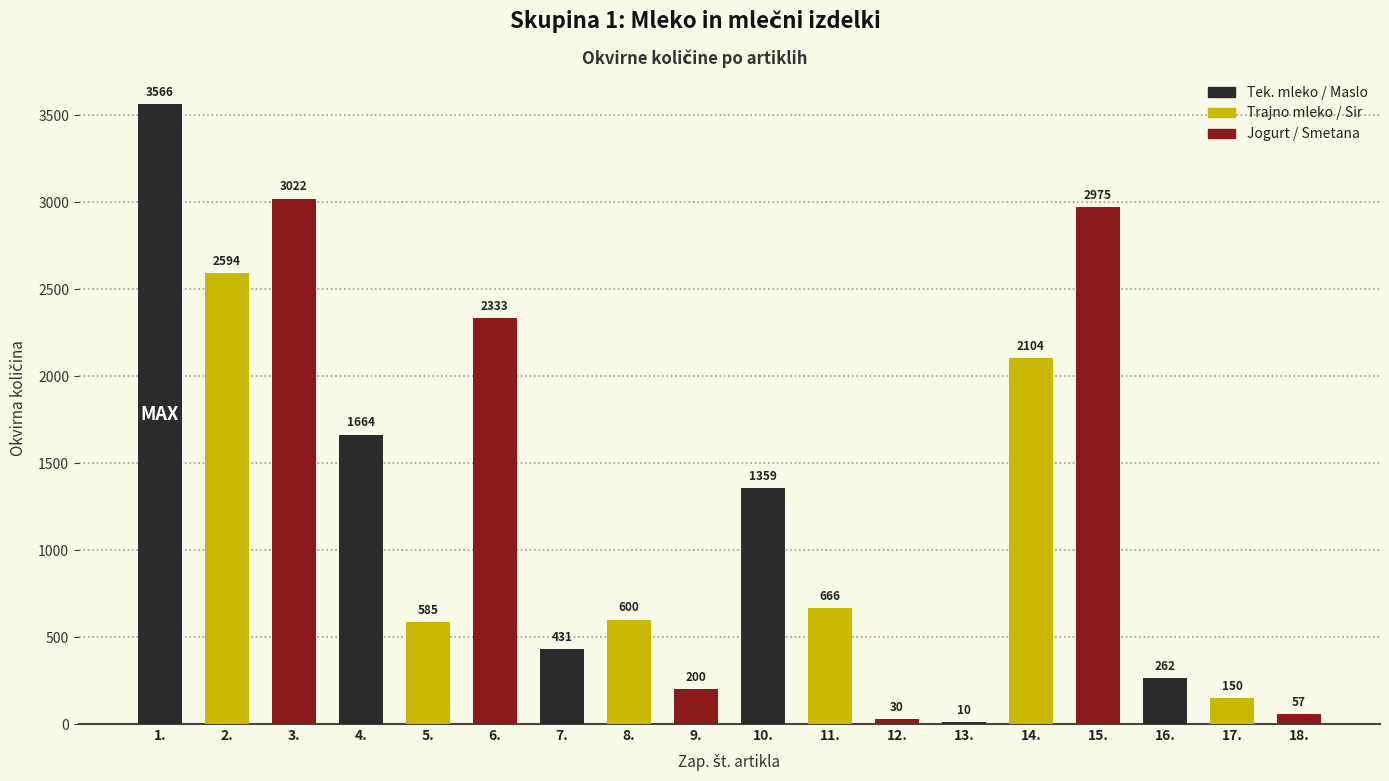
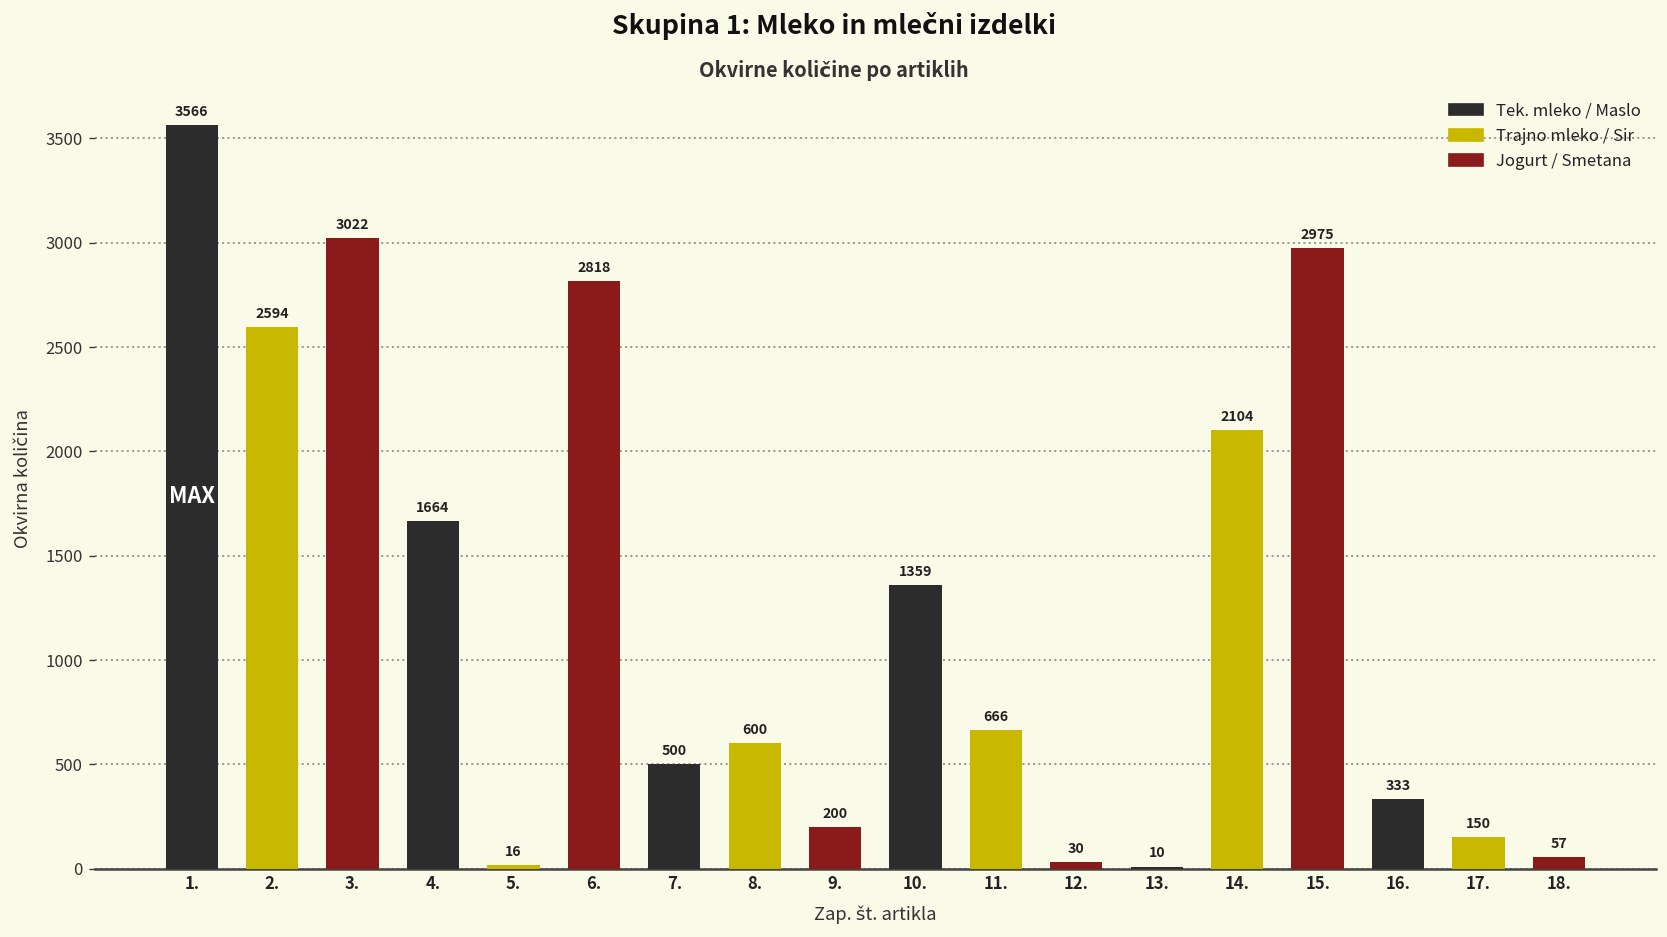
  {
    "1.": 3566,
    "2.": 2594,
    "3.": 3022,
    "4.": 1664,
-   "5.": 585,
-   "6.": 2333,
-   "7.": 431,
+   "5.": 16,
+   "6.": 2818,
+   "7.": 500,
    "8.": 600,
    "9.": 200,
    "10.": 1359,
    "11.": 666,
    "12.": 30,
    "13.": 10,
    "14.": 2104,
    "15.": 2975,
-   "16.": 262,
+   "16.": 333,
    "17.": 150,
    "18.": 57
  }
